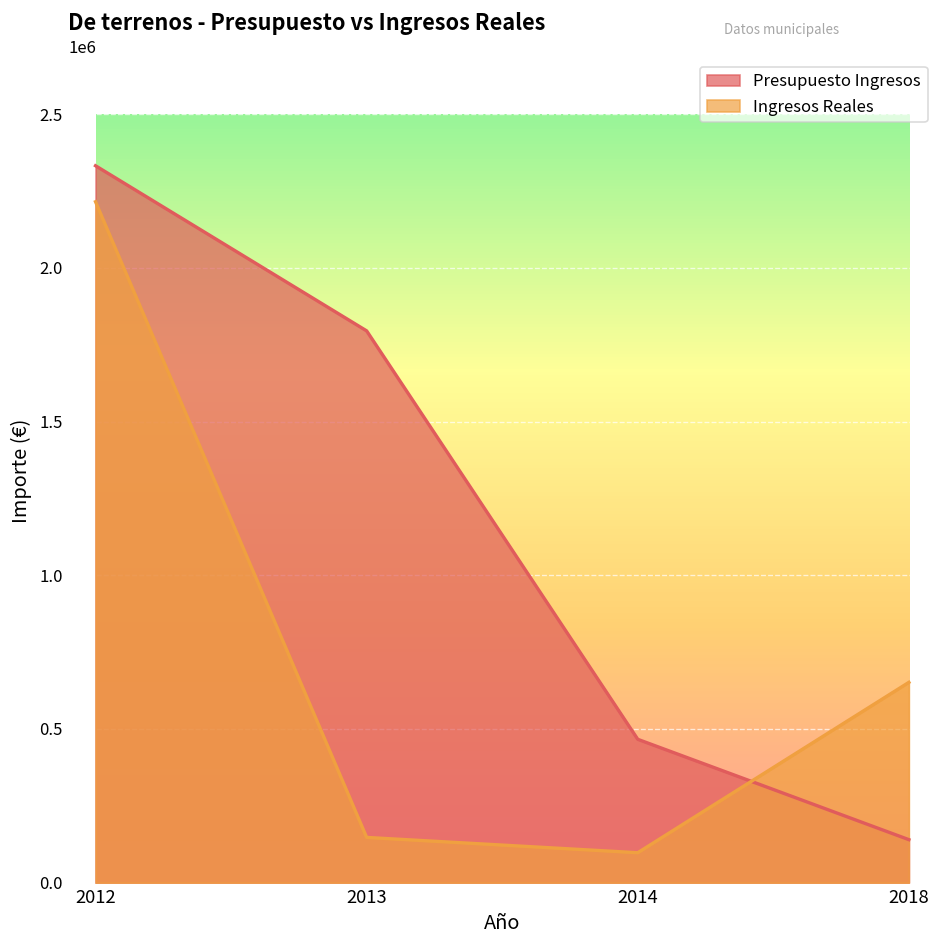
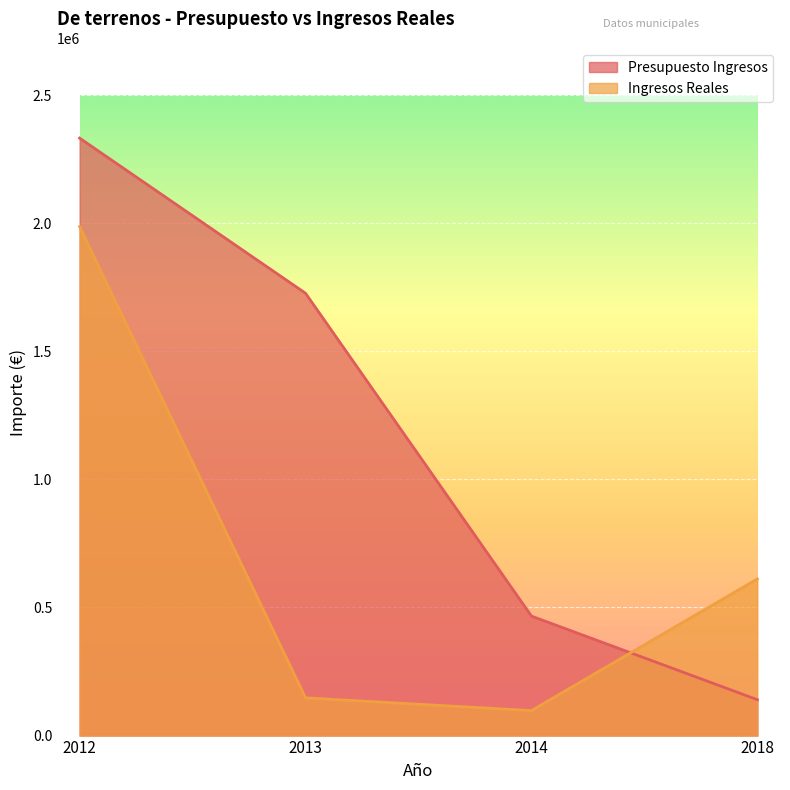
  {
    "Presupuesto Ingresos": {
      "2012": 2330000,
-     "2013": 1800000,
+     "2013": 1730000,
      "2014": 470000,
      "2018": 140000
    },
    "Ingresos Reales": {
-     "2012": 2220000,
+     "2012": 1990000,
      "2013": 150000,
      "2014": 100000,
-     "2018": 650000
+     "2018": 610000
    }
  }
